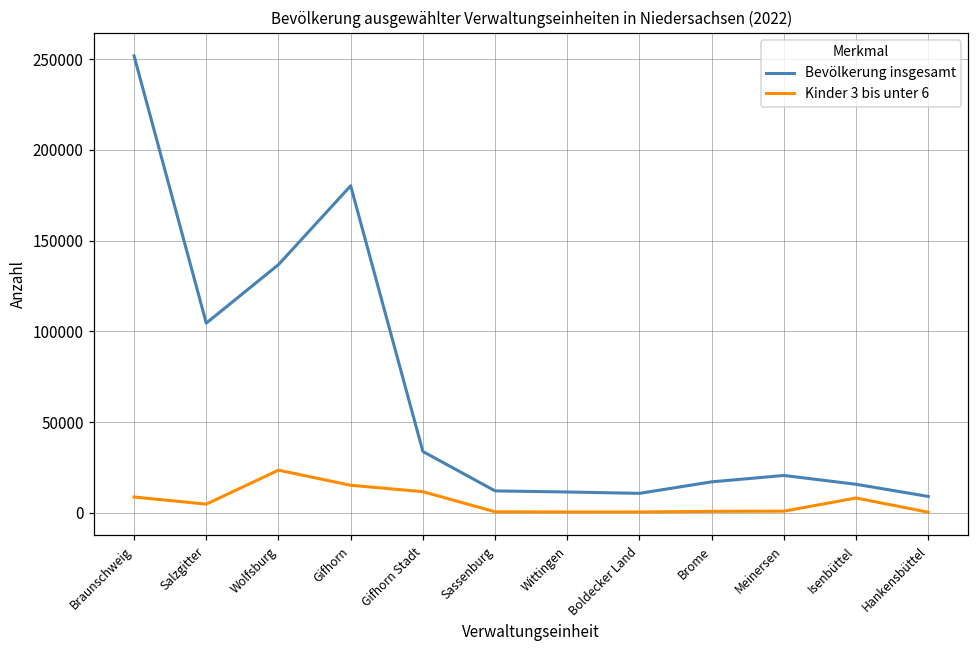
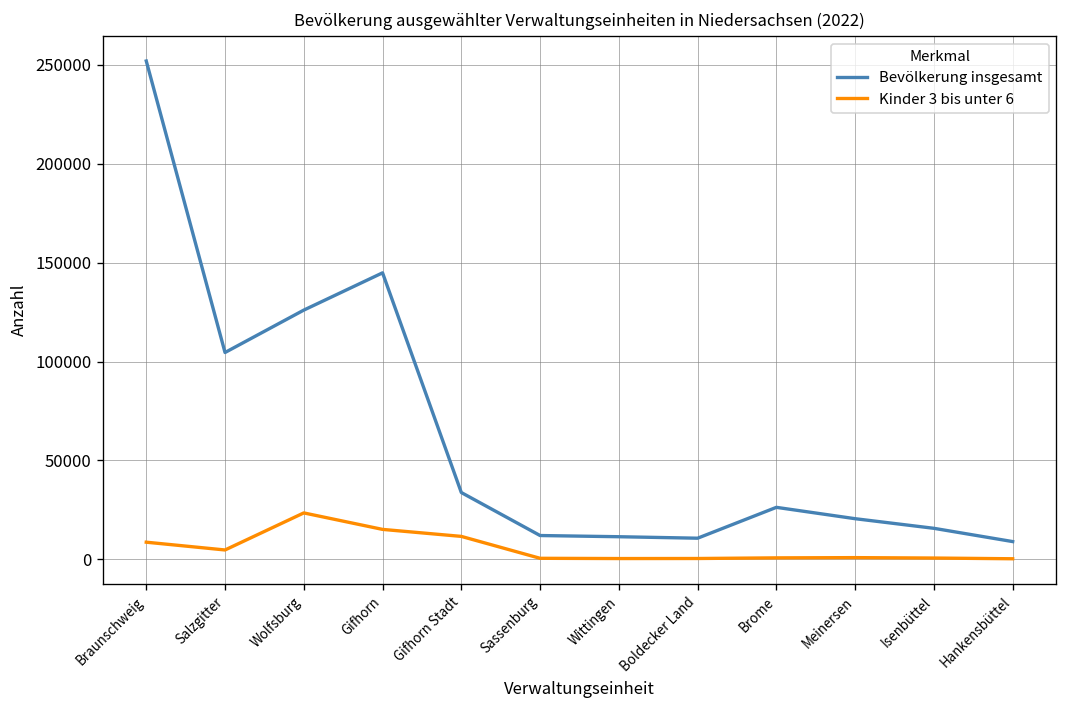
  {
    "Bevölkerung insgesamt": {
      "Braunschweig": 252000,
      "Salzgitter": 105000,
-     "Wolfsburg": 137000,
-     "Gifhorn": 180000,
+     "Wolfsburg": 126000,
+     "Gifhorn": 145000,
      "Gifhorn Stadt": 34000,
      "Sassenburg": 12000,
      "Wittingen": 11000,
      "Boldecker Land": 11000,
-     "Brome": 17000,
+     "Brome": 26000,
      "Meinersen": 21000,
      "Isenbüttel": 16000,
      "Hankensbüttel": 9000
    },
    "Kinder 3 bis unter 6": {
      "Braunschweig": 9000,
      "Salzgitter": 5000,
      "Wolfsburg": 24000,
      "Gifhorn": 15000,
      "Gifhorn Stadt": 12000,
      "Sassenburg": 1000,
      "Wittingen": 0,
      "Boldecker Land": 0,
      "Brome": 1000,
      "Meinersen": 1000,
-     "Isenbüttel": 8000,
+     "Isenbüttel": 1000,
      "Hankensbüttel": 0
    }
  }
